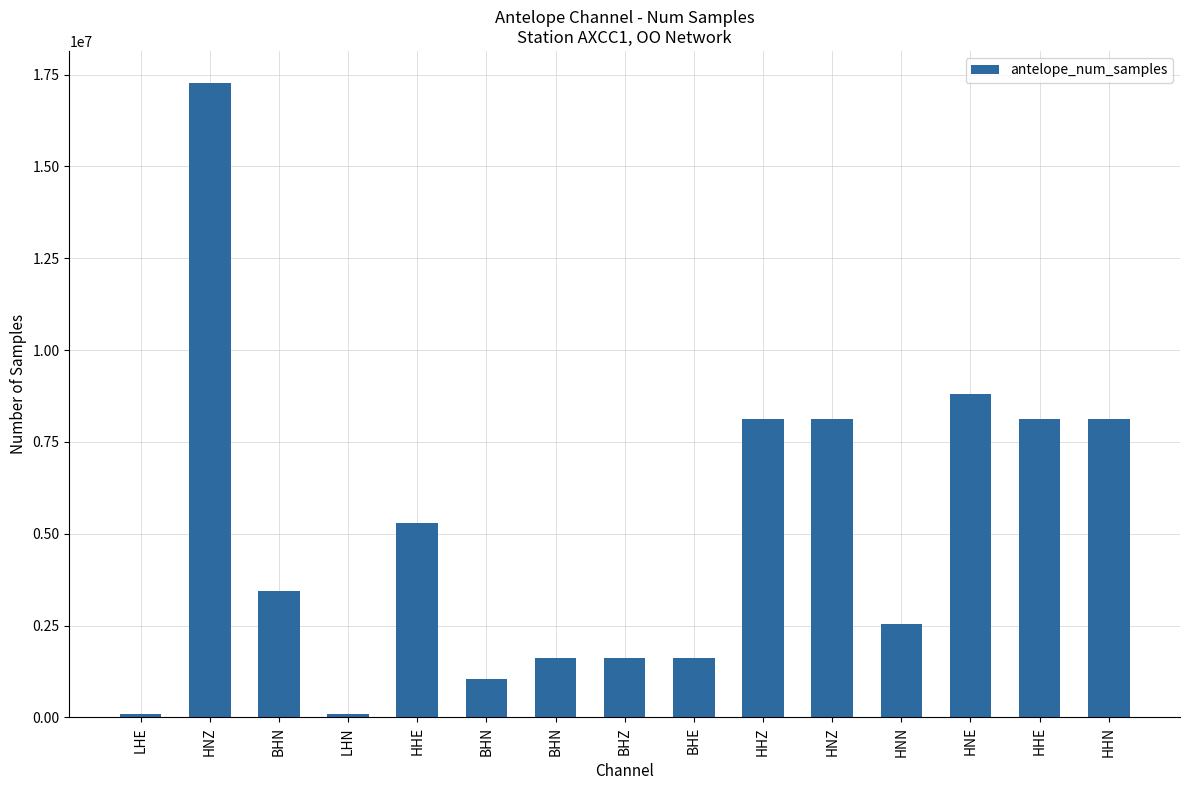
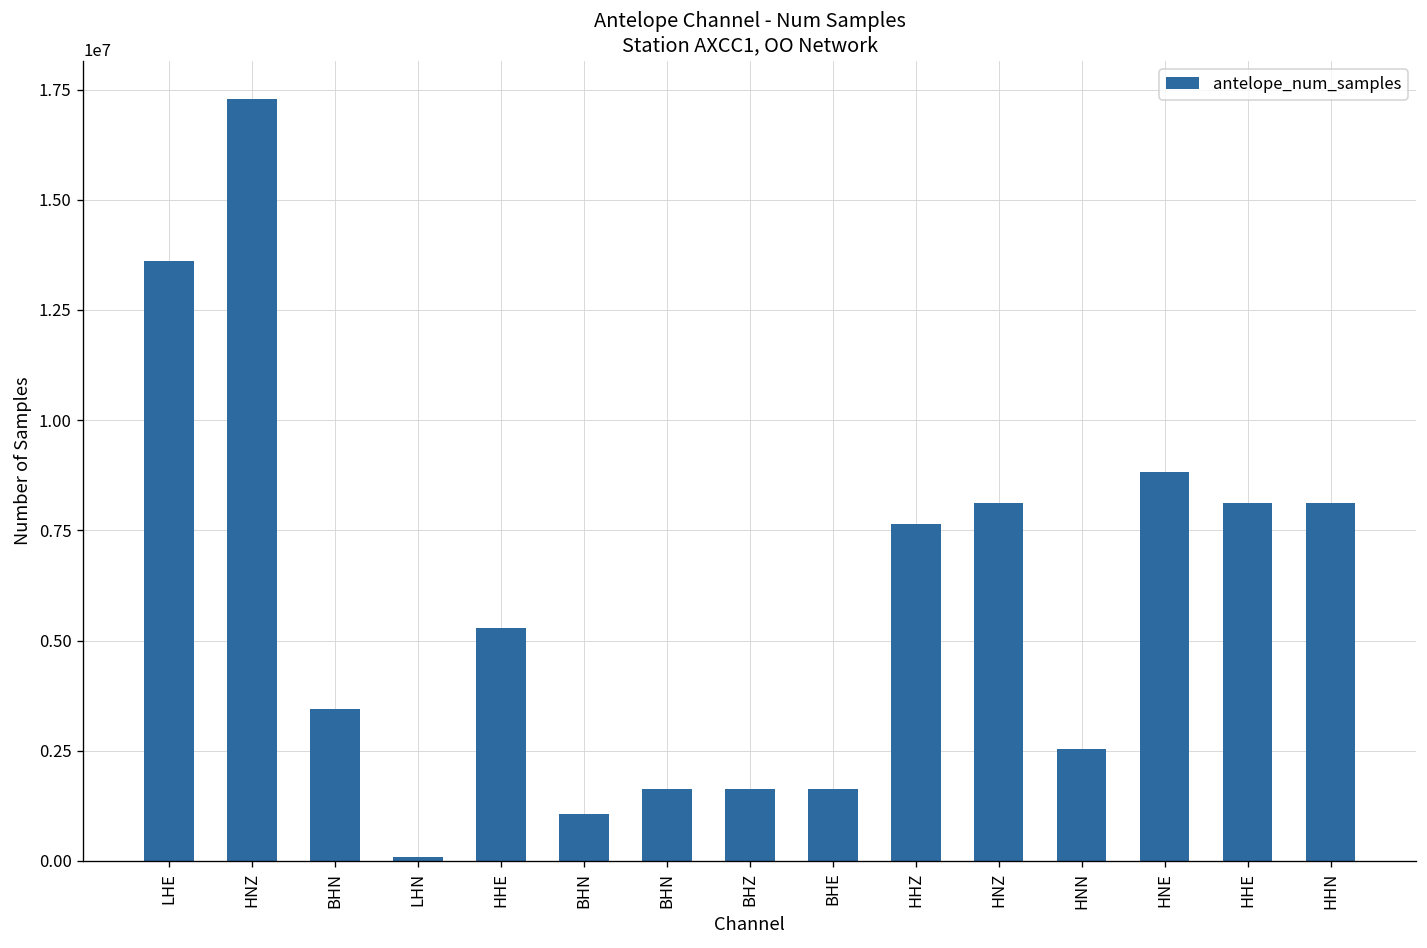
  {
-   "LHE": 100000,
+   "LHE": 13600000,
    "LHN": 100000,
    "BHZ": 1600000,
    "BHE": 1600000,
-   "HHZ": 8100000,
+   "HHZ": 7600000,
    "HNN": 2500000,
    "HNE": 8800000,
    "HHN": 8100000
  }
